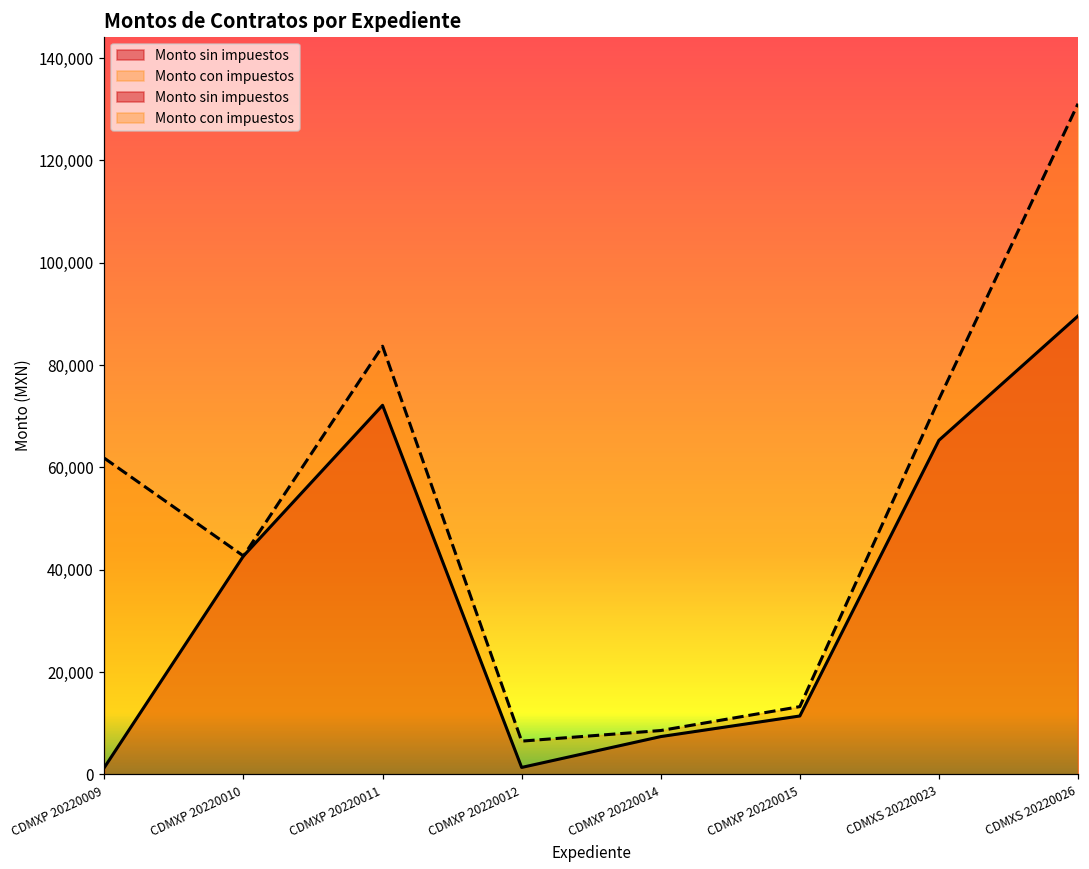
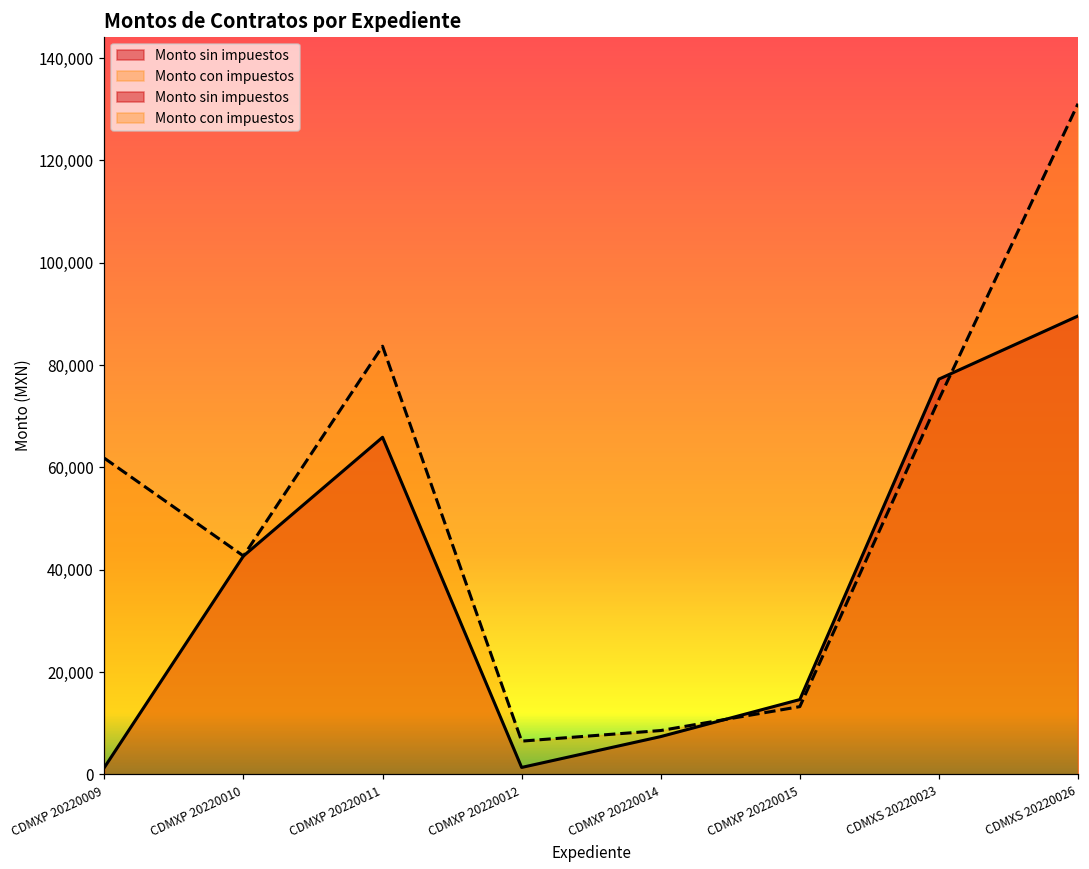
  {
    "Monto sin impuestos": {
      "CDMXP 20220009": "1,000",
-     "CDMXP 20220011": "72,000",
+     "CDMXP 20220011": "66,000",
      "CDMXP 20220012": "1,000",
      "CDMXP 20220014": "7,000",
-     "CDMXP 20220015": "11,000",
-     "CDMXS 20220023": "65,000",
+     "CDMXP 20220015": "15,000",
+     "CDMXS 20220023": "77,000",
      "CDMXS 20220026": "90,000"
    },
    "Monto con impuestos": {
      "CDMXP 20220009": "62,000",
      "CDMXP 20220011": "84,000",
      "CDMXP 20220012": "7,000",
      "CDMXP 20220014": "9,000",
      "CDMXP 20220015": "13,000",
      "CDMXS 20220023": "73,000",
      "CDMXS 20220026": "131,000"
    }
  }
